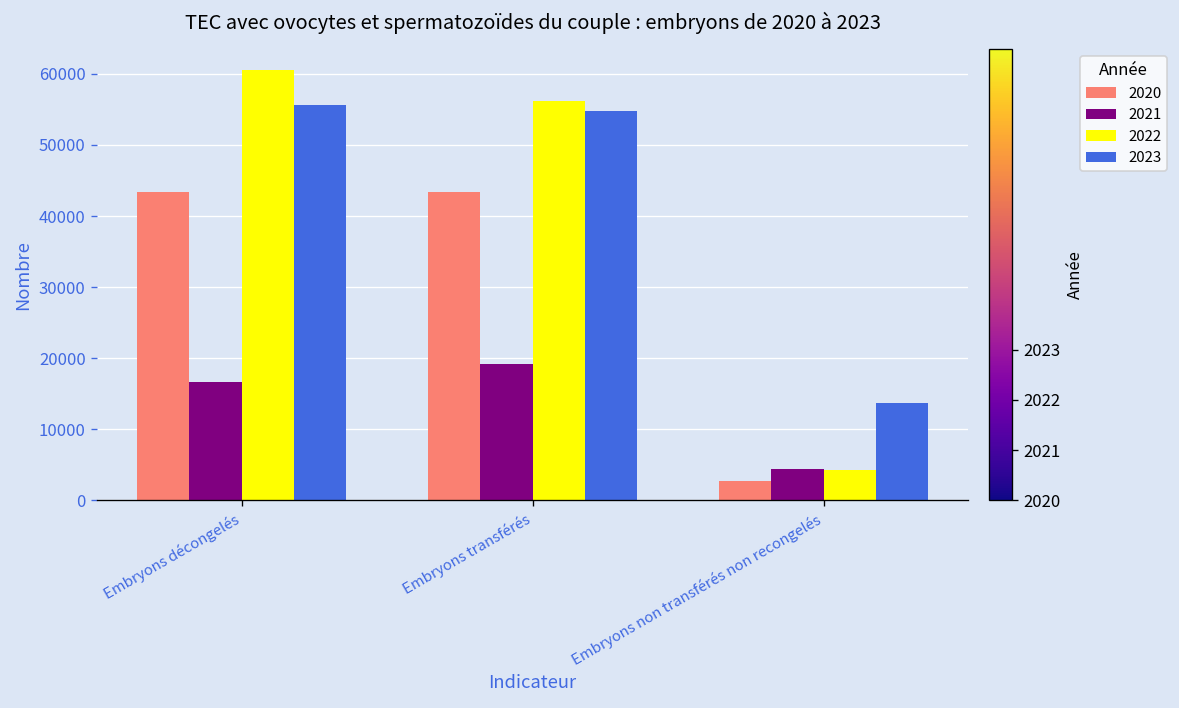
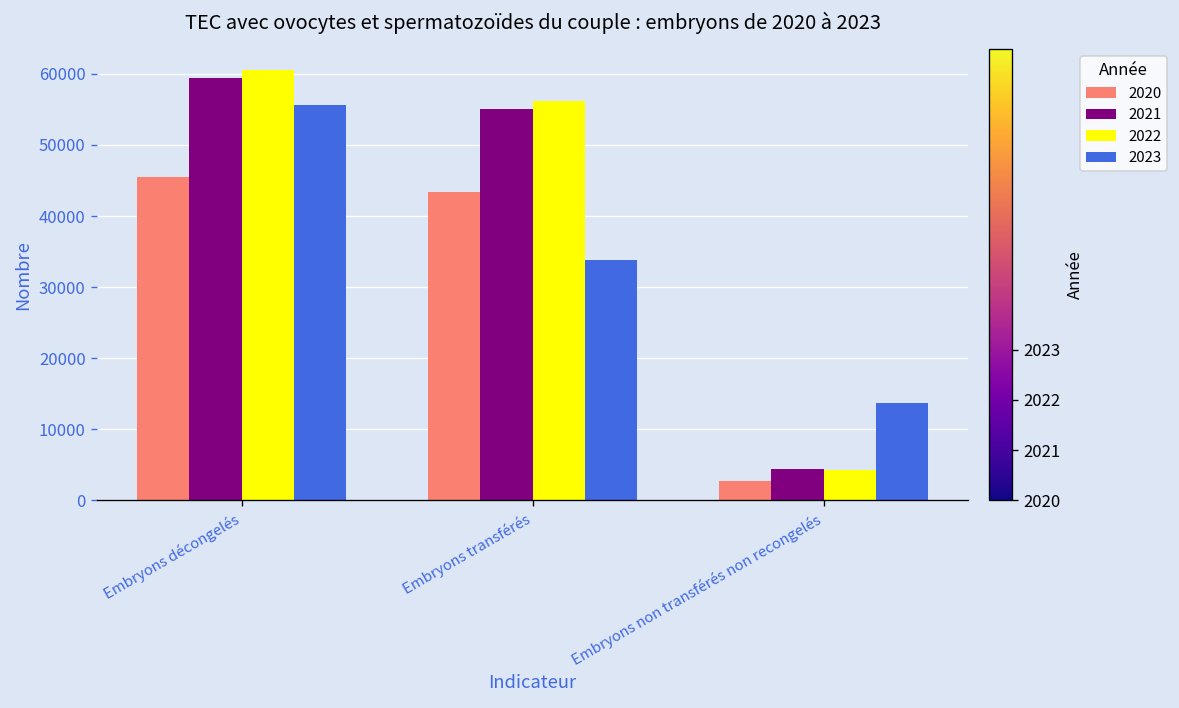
  {
    "2020": {
-     "Embryons décongelés": 43000,
+     "Embryons décongelés": 46000,
      "Embryons transférés": 43000,
      "Embryons non transférés non recongelés": 3000
    },
    "2021": {
-     "Embryons décongelés": 17000,
-     "Embryons transférés": 19000,
+     "Embryons décongelés": 59000,
+     "Embryons transférés": 55000,
      "Embryons non transférés non recongelés": 4000
    },
    "2022": {
      "Embryons décongelés": 60000,
      "Embryons transférés": 56000,
      "Embryons non transférés non recongelés": 4000
    },
    "2023": {
      "Embryons décongelés": 56000,
-     "Embryons transférés": 55000,
+     "Embryons transférés": 34000,
      "Embryons non transférés non recongelés": 14000
    }
  }
